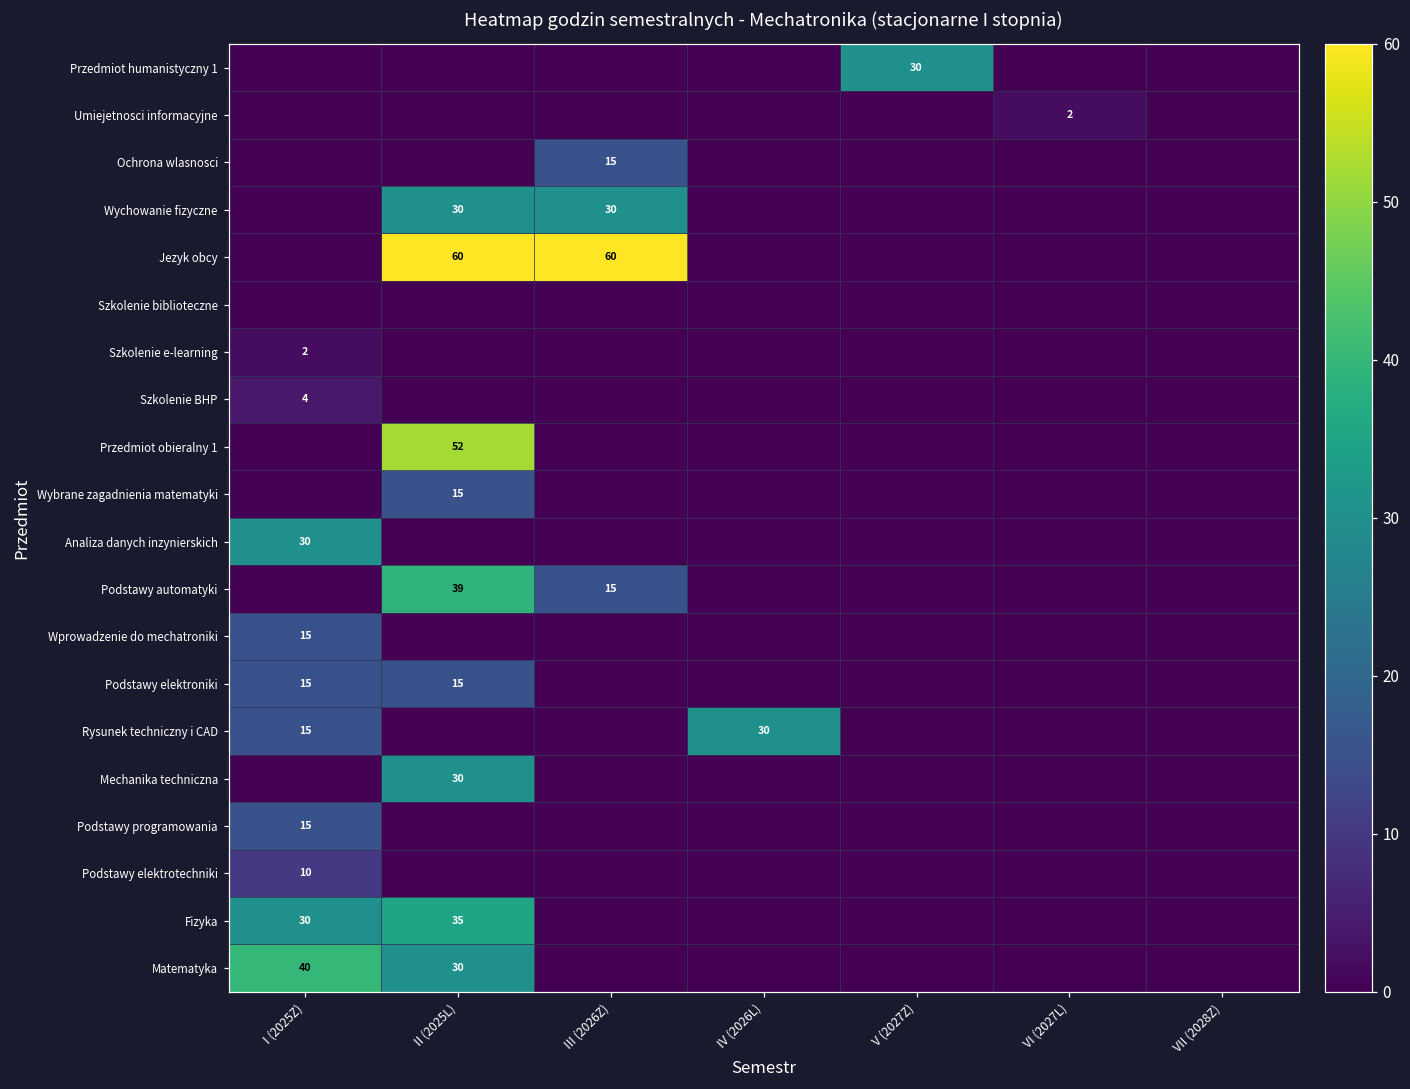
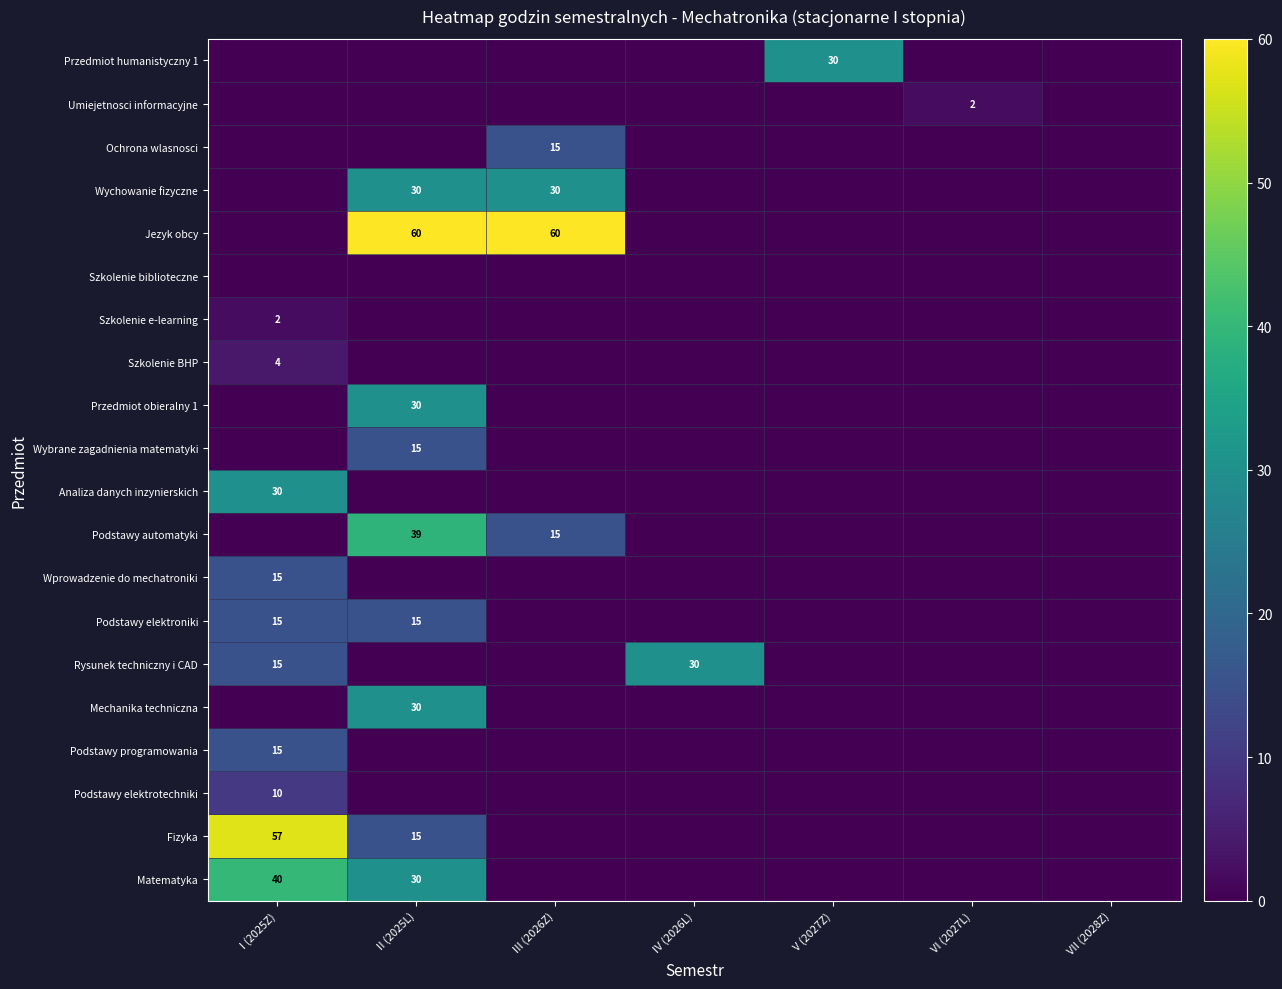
  {
    "Przedmiot humanistyczny 1": {
      "V (2027Z)": 30
    },
    "Umiejetnosci informacyjne": {
      "VI (2027L)": 2
    },
    "Ochrona wlasnosci": {
      "III (2026Z)": 15
    },
    "Wychowanie fizyczne": {
      "II (2025L)": 30,
      "III (2026Z)": 30
    },
    "Jezyk obcy": {
      "II (2025L)": 60,
      "III (2026Z)": 60
    },
    "Szkolenie e-learning": {
      "I (2025Z)": 2
    },
    "Szkolenie BHP": {
      "I (2025Z)": 4
    },
    "Przedmiot obieralny 1": {
-     "II (2025L)": 52
+     "II (2025L)": 30
    },
    "Wybrane zagadnienia matematyki": {
      "II (2025L)": 15
    },
    "Analiza danych inzynierskich": {
      "I (2025Z)": 30
    },
    "Podstawy automatyki": {
      "II (2025L)": 39,
      "III (2026Z)": 15
    },
    "Wprowadzenie do mechatroniki": {
      "I (2025Z)": 15
    },
    "Podstawy elektroniki": {
      "I (2025Z)": 15,
      "II (2025L)": 15
    },
    "Rysunek techniczny i CAD": {
      "I (2025Z)": 15,
      "IV (2026L)": 30
    },
    "Mechanika techniczna": {
      "II (2025L)": 30
    },
    "Podstawy programowania": {
      "I (2025Z)": 15
    },
    "Podstawy elektrotechniki": {
      "I (2025Z)": 10
    },
    "Fizyka": {
-     "I (2025Z)": 30,
-     "II (2025L)": 35
+     "I (2025Z)": 57,
+     "II (2025L)": 15
    },
    "Matematyka": {
      "I (2025Z)": 40,
      "II (2025L)": 30
    }
  }
